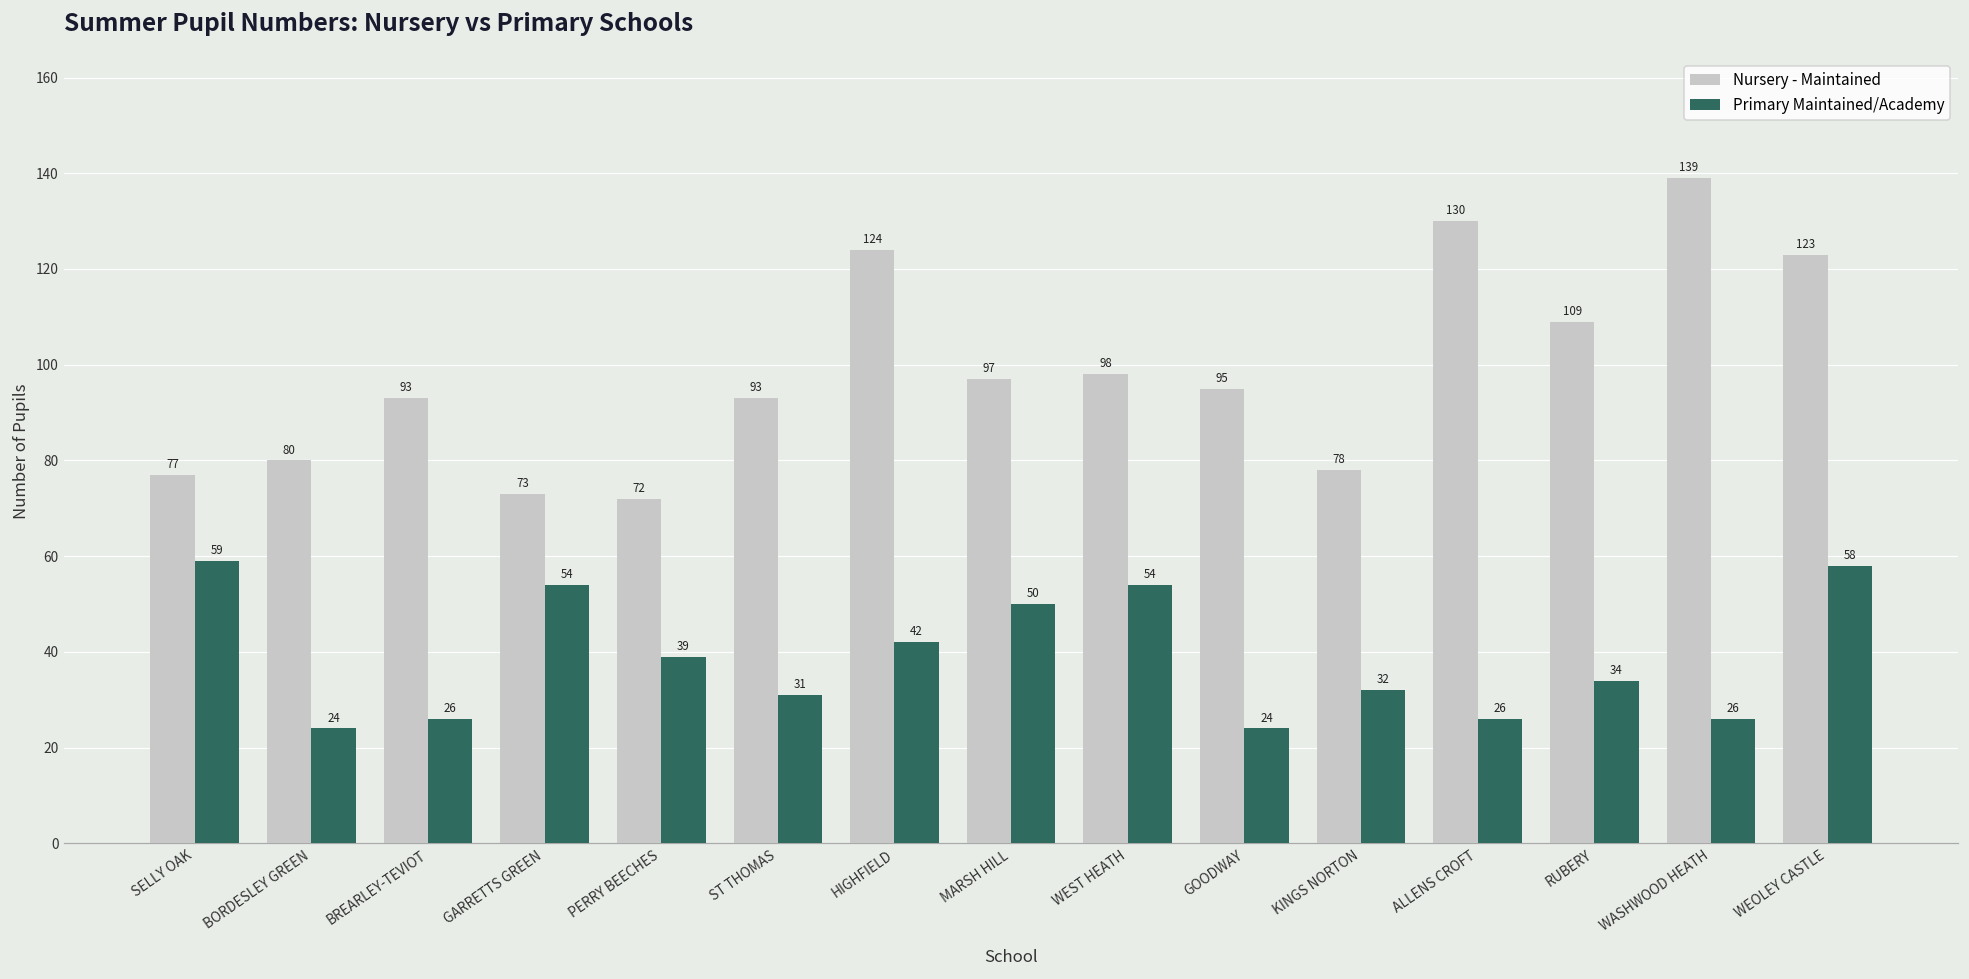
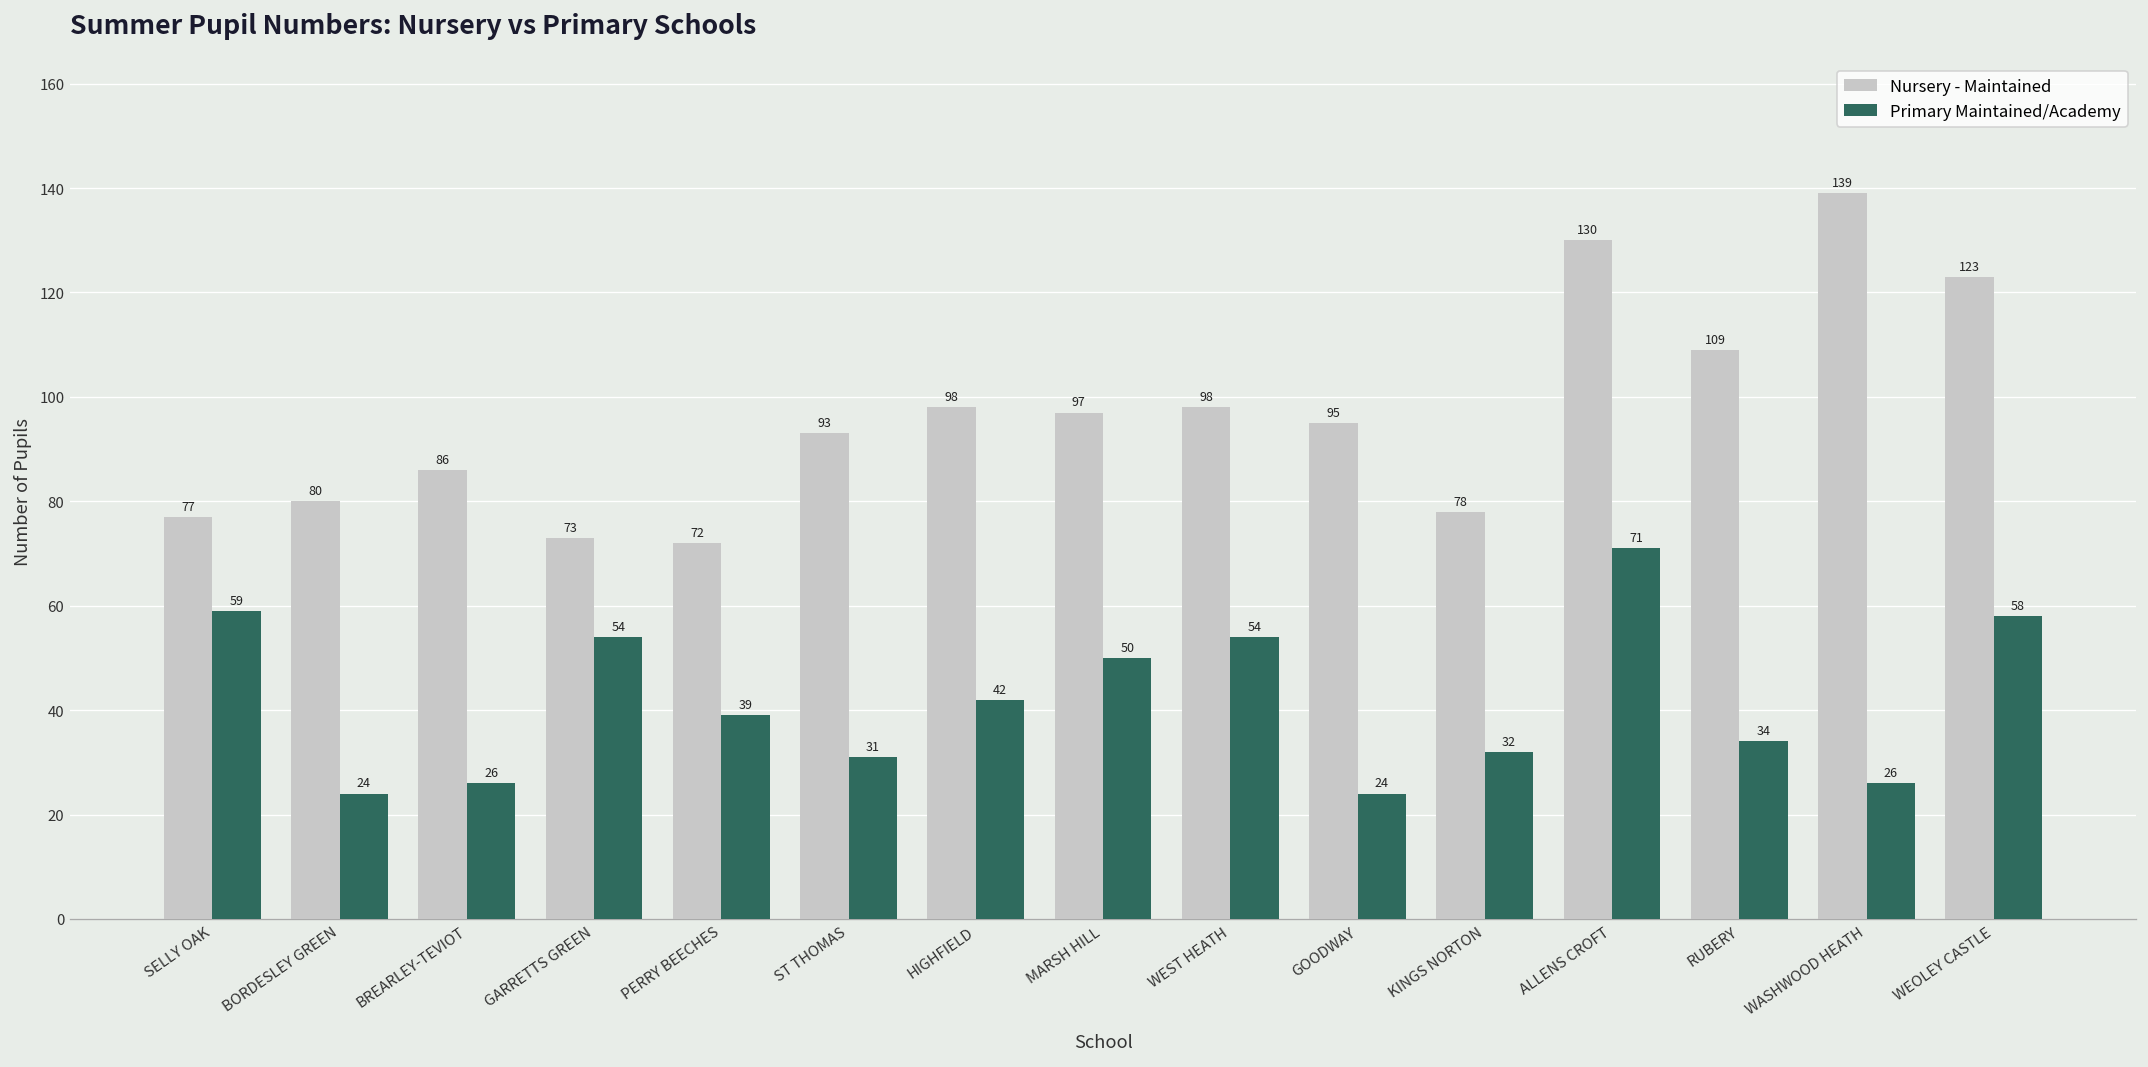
  {
    "Nursery - Maintained": {
      "SELLY OAK": 77,
      "BORDESLEY GREEN": 80,
-     "BREARLEY-TEVIOT": 93,
+     "BREARLEY-TEVIOT": 86,
      "GARRETTS GREEN": 73,
      "PERRY BEECHES": 72,
      "ST THOMAS": 93,
-     "HIGHFIELD": 124,
+     "HIGHFIELD": 98,
      "MARSH HILL": 97,
      "WEST HEATH": 98,
      "GOODWAY": 95,
      "KINGS NORTON": 78,
      "ALLENS CROFT": 130,
      "RUBERY": 109,
      "WASHWOOD HEATH": 139,
      "WEOLEY CASTLE": 123
    },
    "Primary Maintained/Academy": {
      "SELLY OAK": 59,
      "BORDESLEY GREEN": 24,
      "BREARLEY-TEVIOT": 26,
      "GARRETTS GREEN": 54,
      "PERRY BEECHES": 39,
      "ST THOMAS": 31,
      "HIGHFIELD": 42,
      "MARSH HILL": 50,
      "WEST HEATH": 54,
      "GOODWAY": 24,
      "KINGS NORTON": 32,
-     "ALLENS CROFT": 26,
+     "ALLENS CROFT": 71,
      "RUBERY": 34,
      "WASHWOOD HEATH": 26,
      "WEOLEY CASTLE": 58
    }
  }
